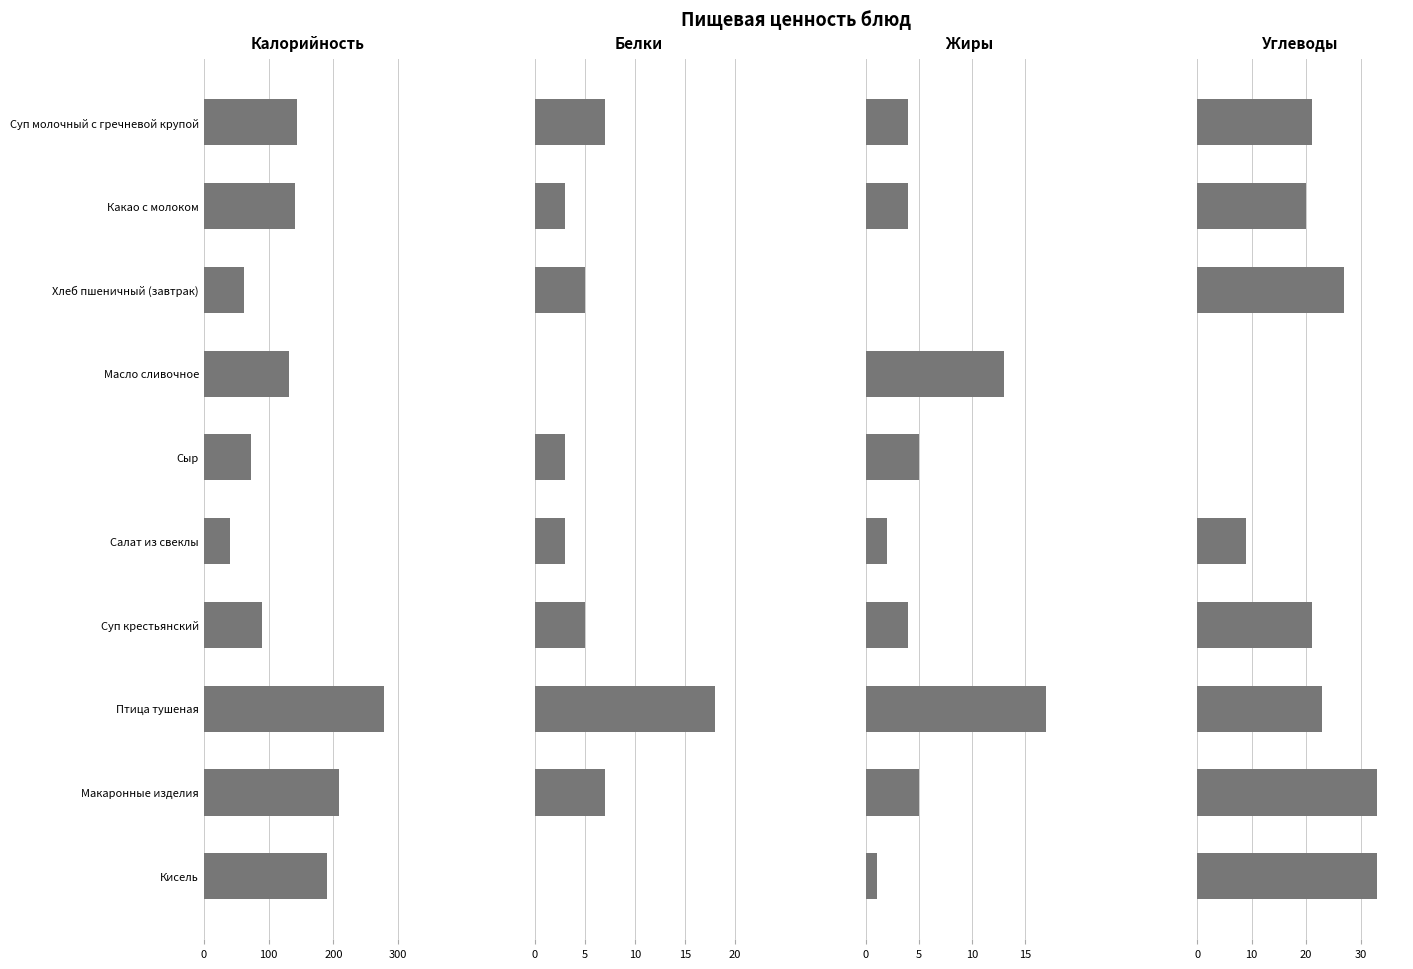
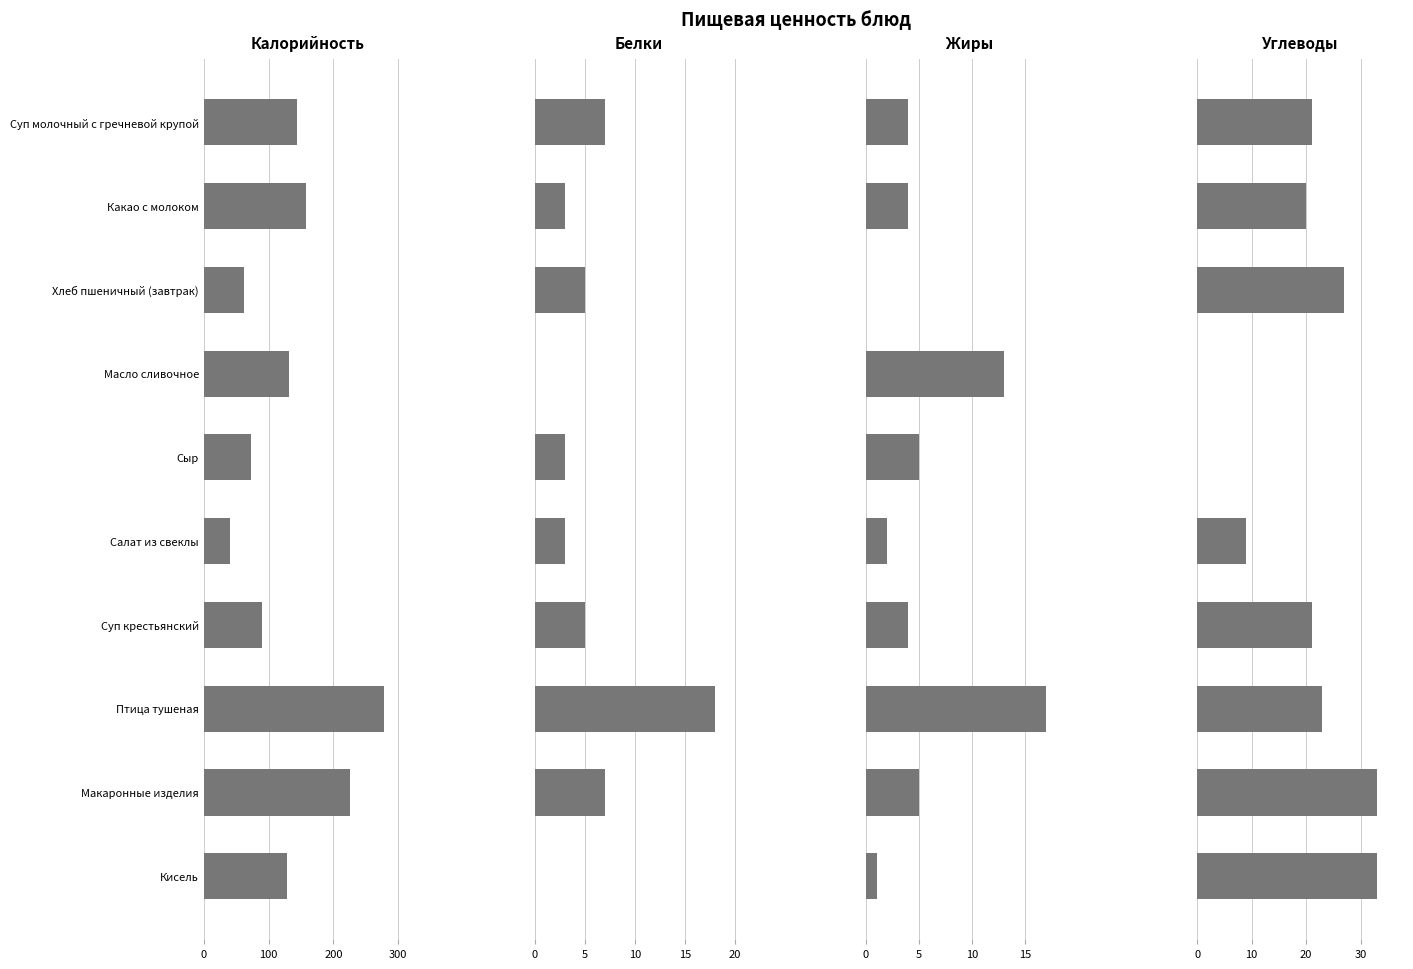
  {
    "Калорийность": {
      "Суп молочный с гречневой крупой": 140,
-     "Какао с молоком": 140,
+     "Какао с молоком": 160,
      "Хлеб пшеничный (завтрак)": 60,
      "Масло сливочное": 130,
      "Сыр": 70,
      "Салат из свеклы": 40,
      "Суп крестьянский": 90,
      "Птица тушеная": 280,
-     "Макаронные изделия": 210,
-     "Кисель": 190
+     "Макаронные изделия": 230,
+     "Кисель": 130
    }
  }
